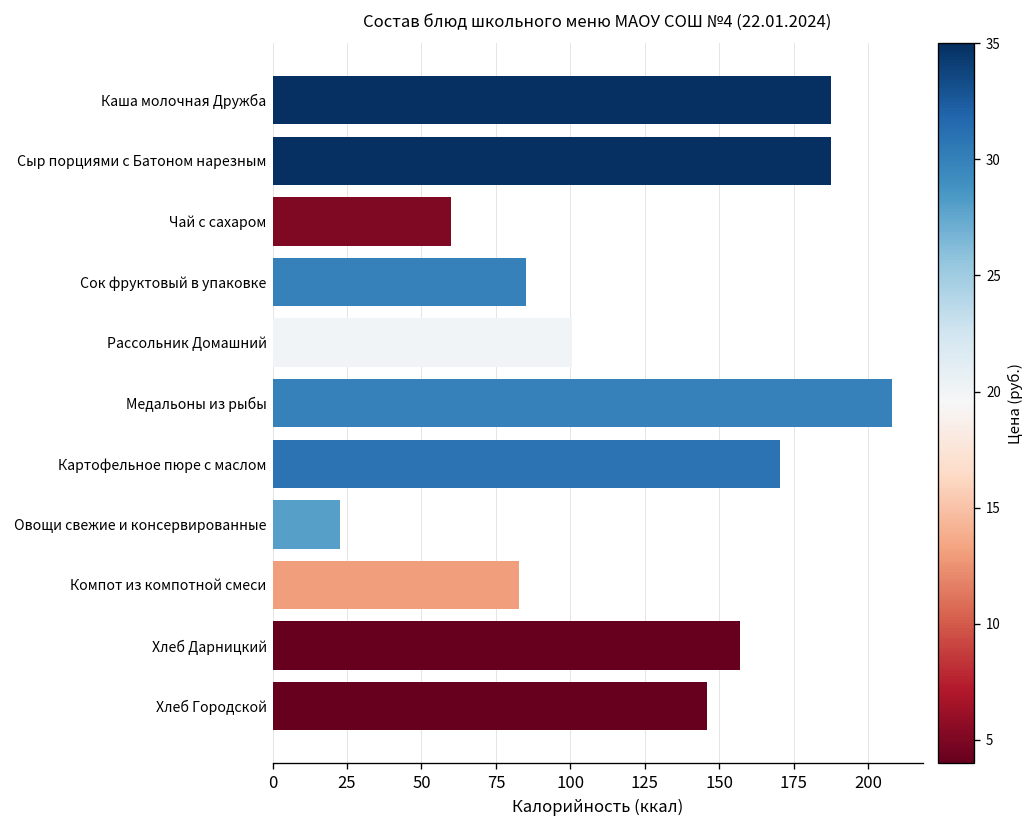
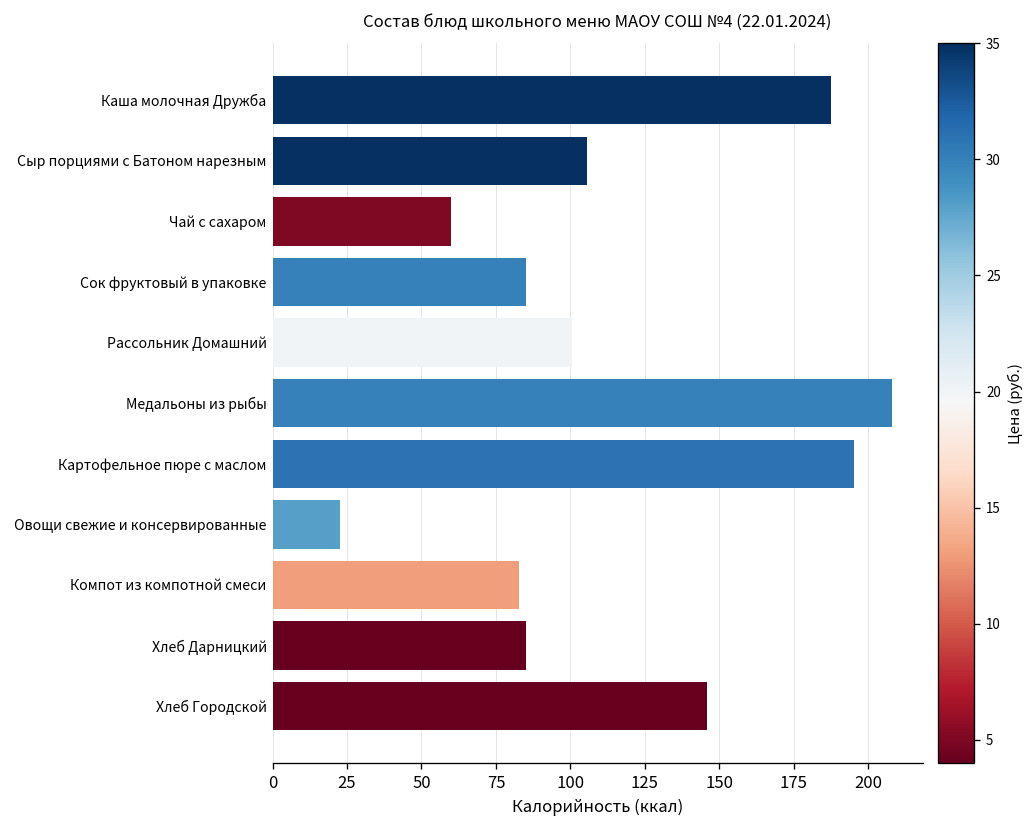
  {
    "Каша молочная Дружба": 187,
-   "Сыр порциями с Батоном нарезным": 188,
+   "Сыр порциями с Батоном нарезным": 106,
    "Чай с сахаром": 60,
    "Сок фруктовый в упаковке": 85,
    "Рассольник Домашний": 101,
    "Медальоны из рыбы": 208,
-   "Картофельное пюре с маслом": 170,
+   "Картофельное пюре с маслом": 195,
    "Овощи свежие и консервированные": 23,
    "Компот из компотной смеси": 83,
-   "Хлеб Дарницкий": 157,
+   "Хлеб Дарницкий": 85,
    "Хлеб Городской": 146
  }
